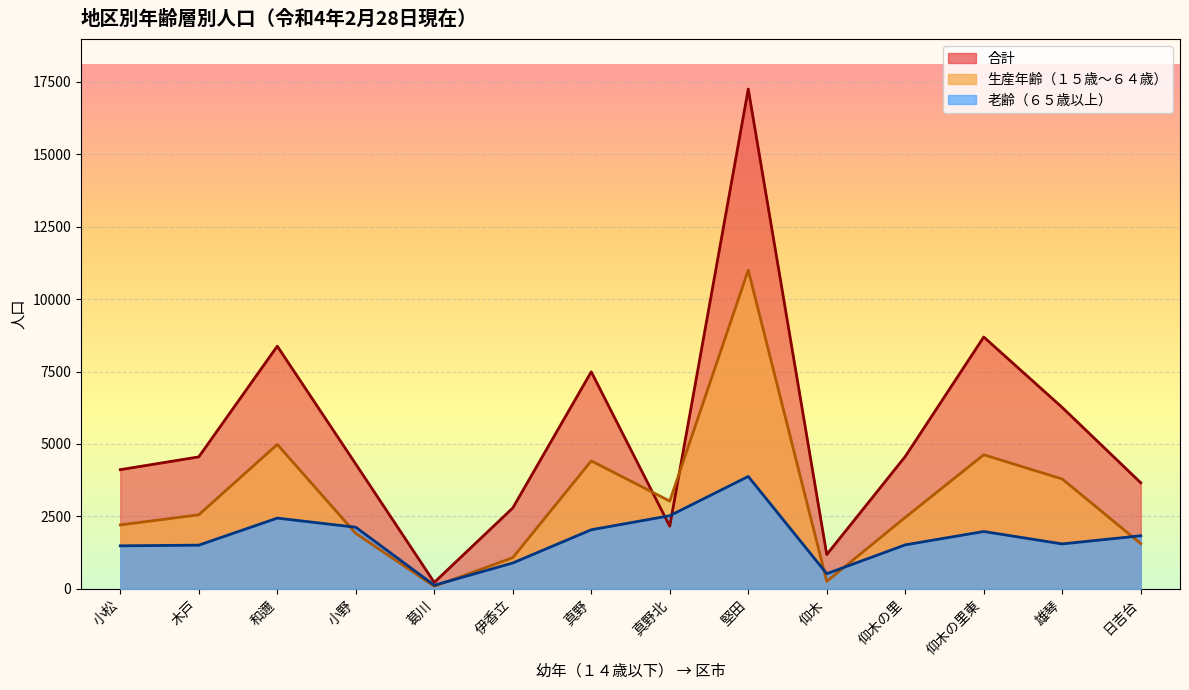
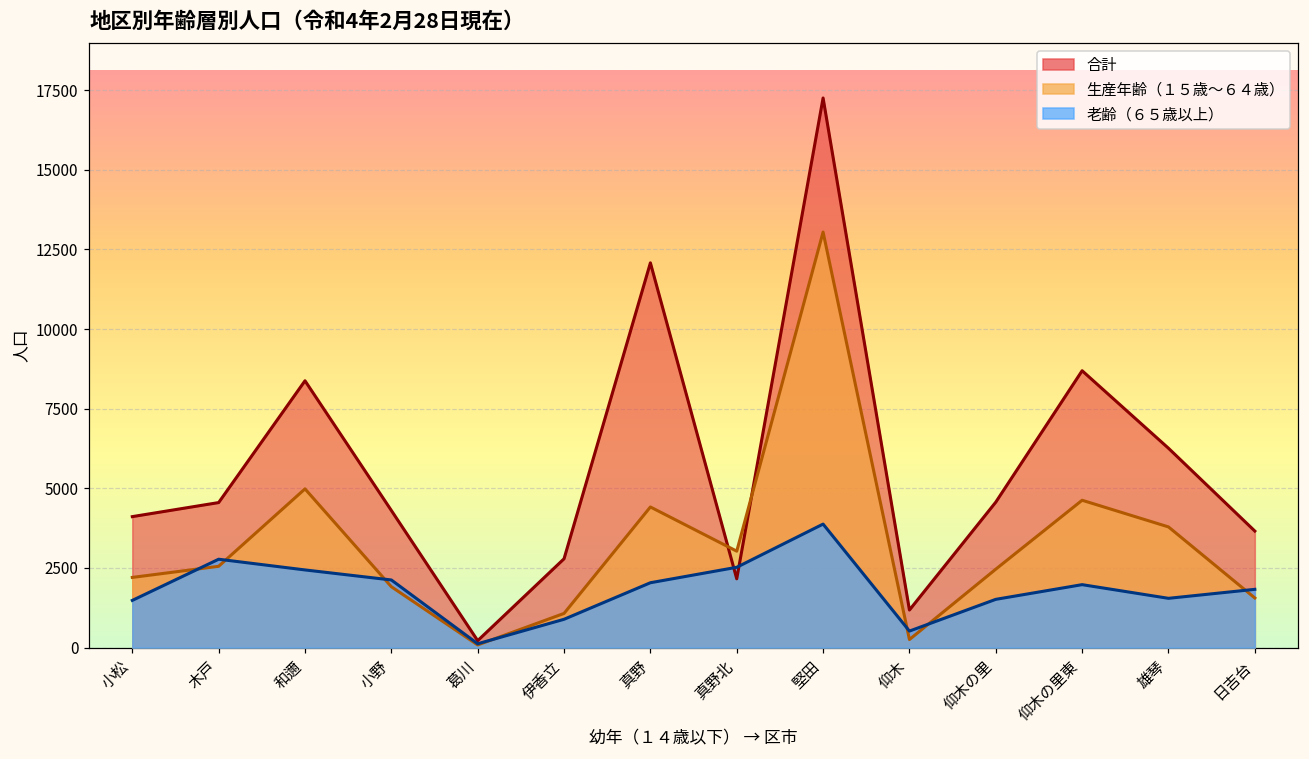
  {
    "合計": {
      "小松": 4100,
      "木戸": 4600,
      "和邇": 8400,
      "小野": 4300,
      "葛川": 200,
      "伊香立": 2800,
-     "真野": 7500,
+     "真野": 12100,
      "真野北": 2200,
      "堅田": 17300,
      "仰木": 1200,
      "仰木の里": 4600,
      "仰木の里東": 8700,
      "雄琴": 6300,
      "日吉台": 3700
    },
    "生産年齢（１５歳～６４歳）": {
      "小松": 2200,
      "木戸": 2600,
      "和邇": 5000,
      "小野": 1900,
      "伊香立": 1100,
      "真野": 4400,
      "真野北": 3000,
-     "堅田": 11000,
+     "堅田": 13000,
      "仰木": 300,
      "仰木の里": 2500,
      "仰木の里東": 4600,
      "雄琴": 3800,
      "日吉台": 1600
    },
    "老齢（６５歳以上）": {
      "小松": 1500,
-     "木戸": 1500,
+     "木戸": 2800,
      "和邇": 2400,
      "小野": 2100,
      "伊香立": 900,
      "真野": 2000,
      "真野北": 2500,
      "堅田": 3900,
      "仰木": 500,
      "仰木の里": 1500,
      "仰木の里東": 2000,
      "雄琴": 1500,
      "日吉台": 1800
    }
  }
